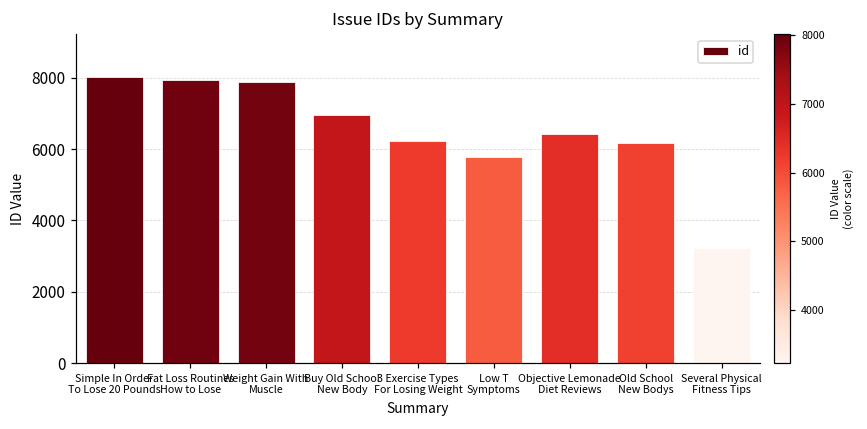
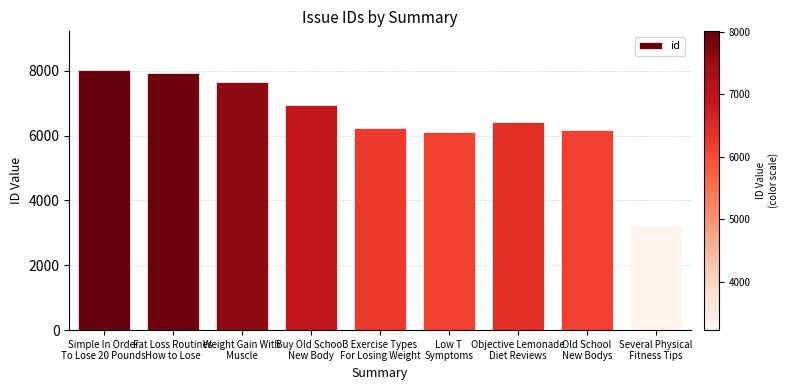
  {
-   "Weight Gain With Muscle": 7900,
+   "Weight Gain With Muscle": 7600,
    "Buy Old School New Body": 6900,
    "3 Exercise Types For Losing Weight": 6200,
-   "Low T Symptoms": 5800,
+   "Low T Symptoms": 6100,
    "Objective Lemonade Diet Reviews": 6400,
    "Old School New Bodys": 6200,
    "Several Physical Fitness Tips": 3200
  }
